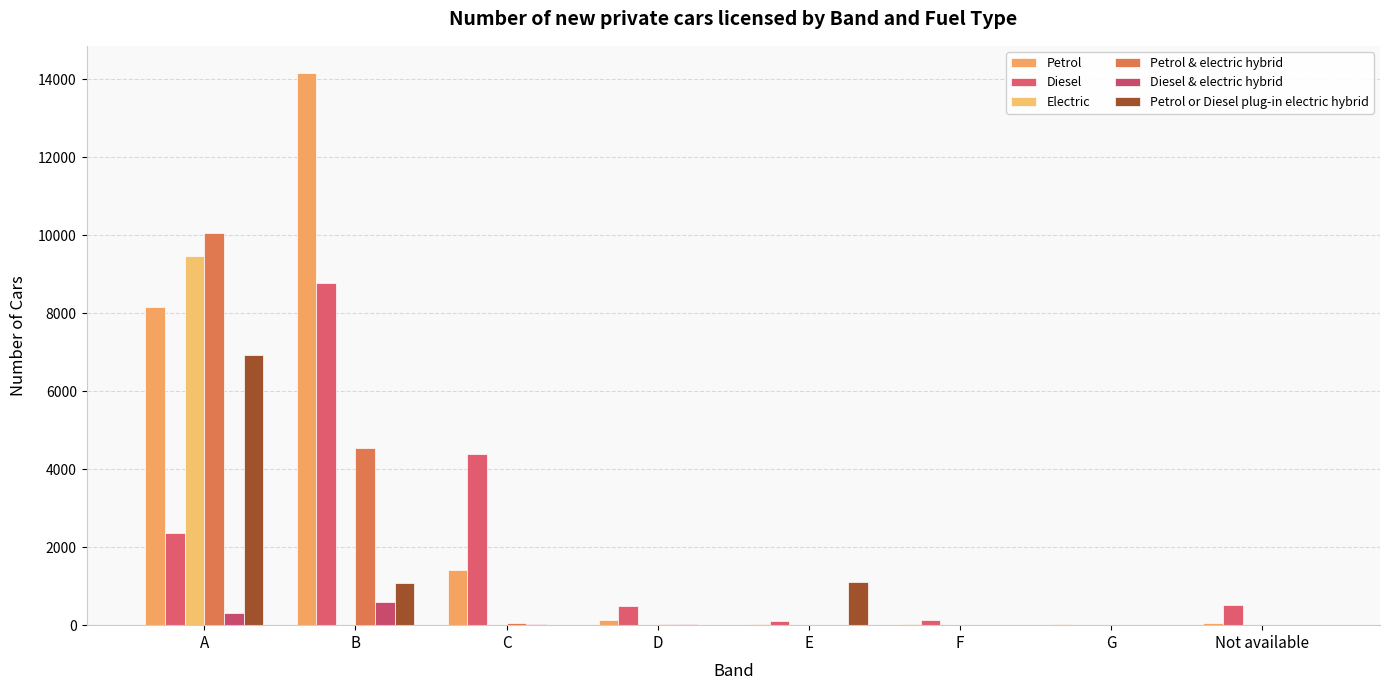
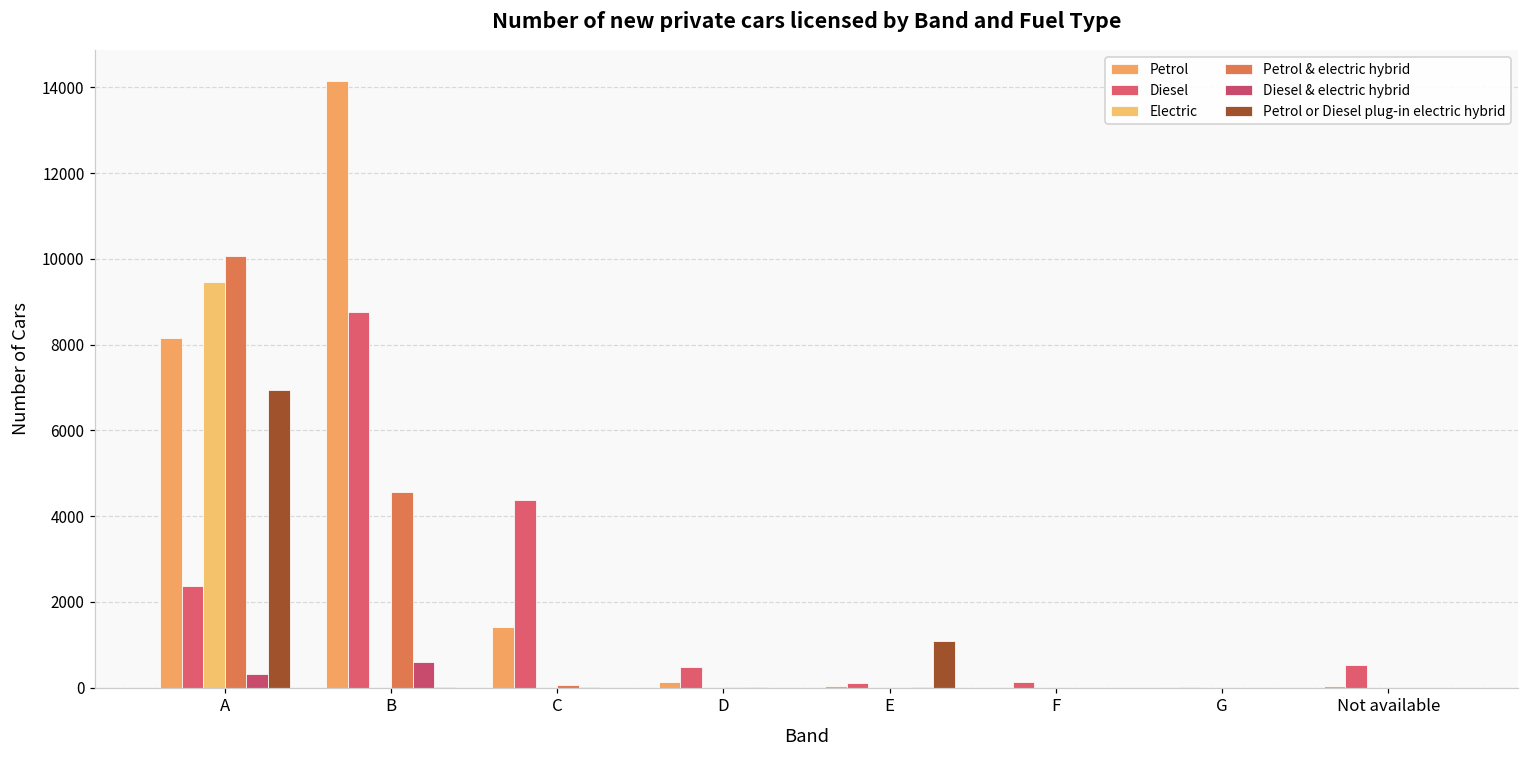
  {
    "Petrol or Diesel plug-in electric hybrid": {
      "A": 6900,
-     "B": 1100,
+     "B": 0,
      "C": 0,
      "D": 0,
      "E": 1100,
      "F": 0,
      "G": 0,
      "Not available": 0
    }
  }
